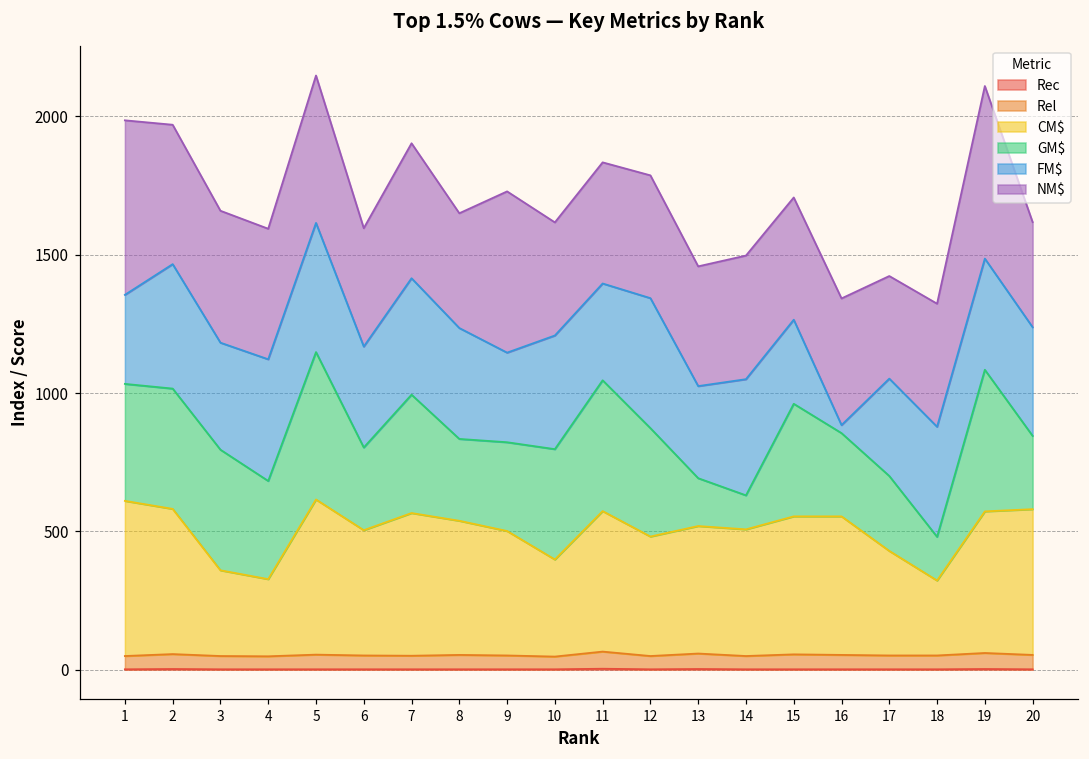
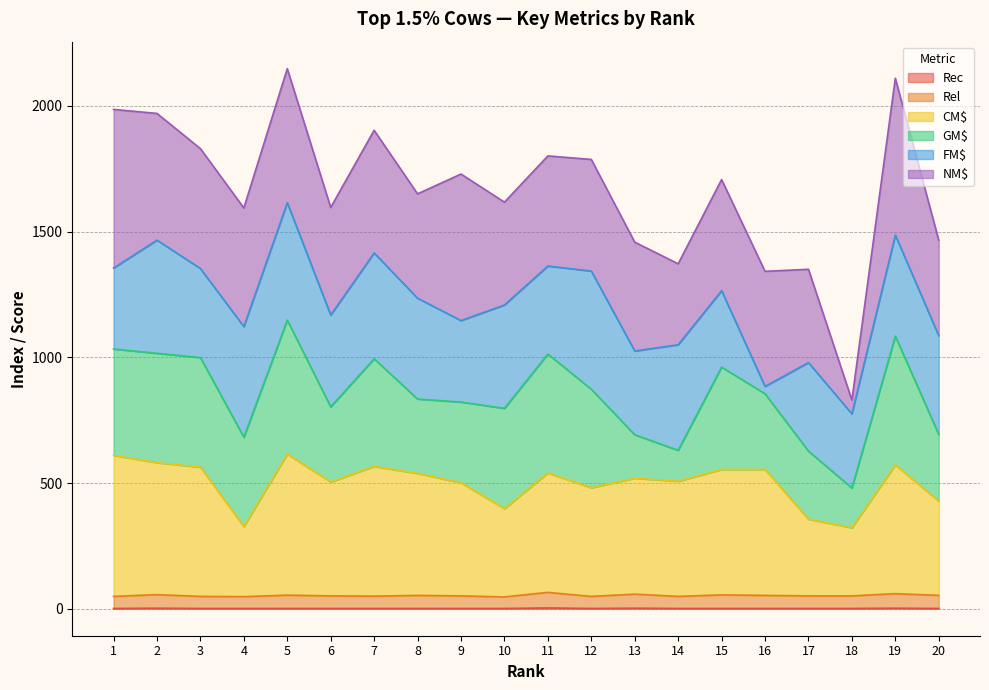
  {
    "CM$": {
      "1": 560,
      "2": 530,
-     "3": 310,
+     "3": 510,
      "4": 280,
      "5": 560,
      "6": 450,
      "7": 520,
      "8": 490,
      "9": 450,
      "10": 350,
-     "11": 510,
+     "11": 480,
      "12": 430,
      "13": 460,
      "14": 460,
      "15": 500,
      "16": 500,
-     "17": 380,
+     "17": 310,
      "18": 270,
      "19": 510,
-     "20": 530
+     "20": 380
    },
    "GM$": {
      "1": 420,
      "2": 440,
      "3": 440,
      "4": 360,
      "5": 530,
      "6": 300,
      "7": 430,
      "8": 300,
      "9": 320,
      "10": 400,
      "11": 470,
      "12": 390,
      "13": 170,
      "14": 120,
      "15": 410,
      "16": 300,
      "17": 270,
      "18": 160,
      "19": 510,
      "20": 270
    },
    "FM$": {
      "1": 320,
      "2": 450,
-     "3": 390,
+     "3": 350,
      "4": 440,
      "5": 470,
      "6": 370,
      "7": 420,
      "8": 400,
      "9": 320,
      "10": 410,
      "11": 350,
      "12": 470,
      "13": 330,
      "14": 420,
      "15": 300,
      "16": 30,
      "17": 350,
-     "18": 400,
+     "18": 300,
      "19": 400,
      "20": 390
    },
    "NM$": {
      "1": 630,
      "2": 500,
      "3": 480,
      "4": 470,
      "5": 530,
      "6": 430,
      "7": 490,
      "8": 420,
      "9": 580,
      "10": 410,
      "11": 440,
      "12": 440,
      "13": 430,
-     "14": 450,
+     "14": 320,
      "15": 440,
      "16": 460,
      "17": 370,
-     "18": 450,
+     "18": 60,
      "19": 620,
      "20": 380
    }
  }
